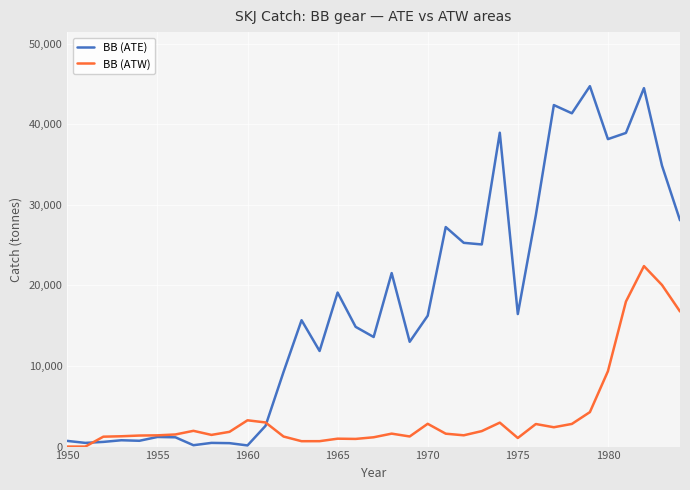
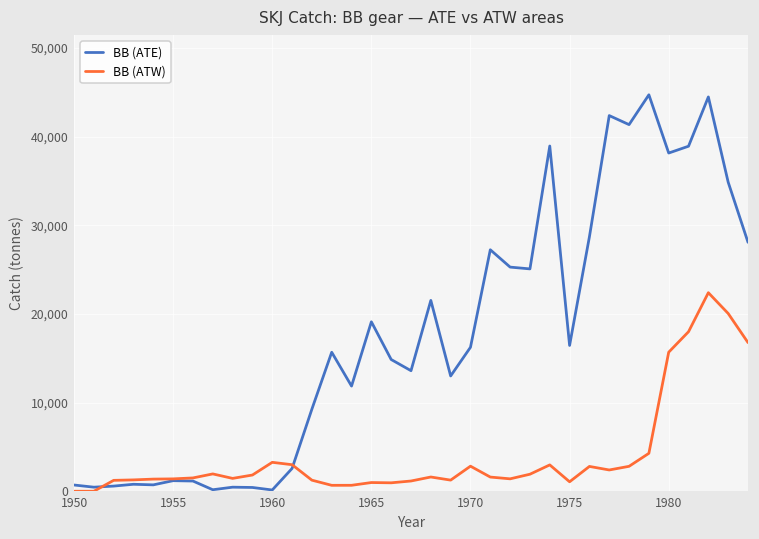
  {
    "BB (ATE)": {
      "1950": "1,000",
      "1960": "0",
      "1965": "19,000",
      "1970": "16,000",
      "1975": "16,000",
      "1980": "38,000"
    },
    "BB (ATW)": {
      "1950": "0",
      "1960": "3,000",
      "1965": "1,000",
      "1970": "3,000",
      "1975": "1,000",
-     "1980": "9,000"
+     "1980": "16,000"
    }
  }
